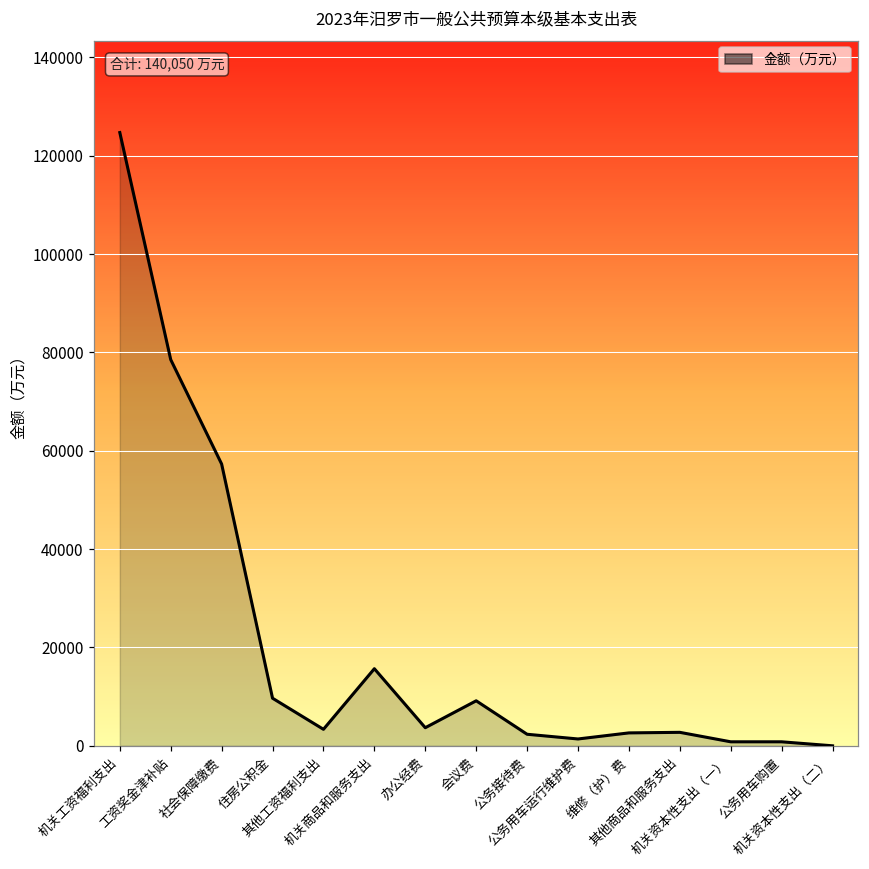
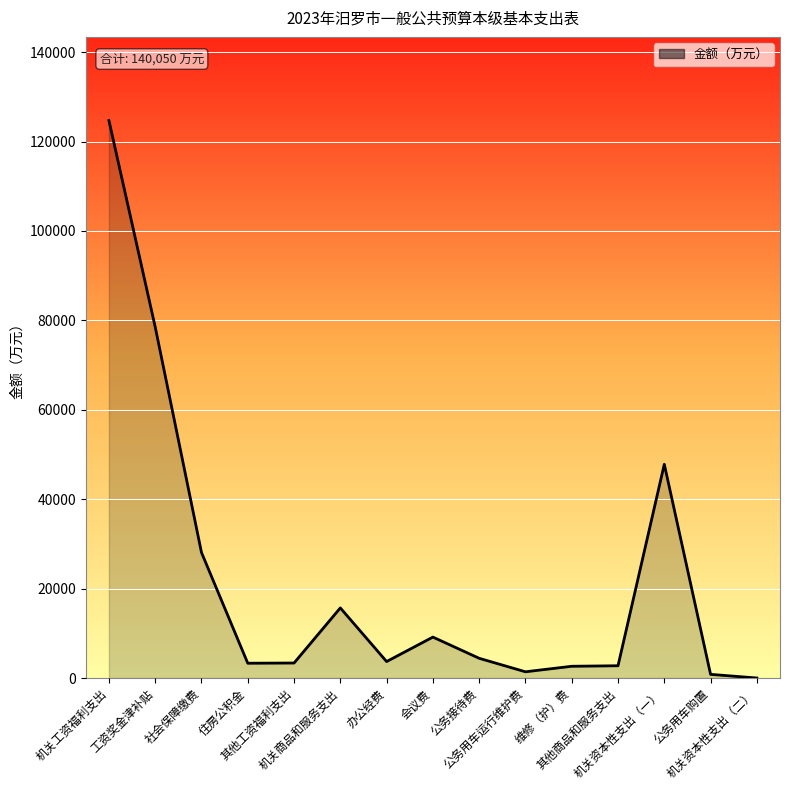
  {
    "机关工资福利支出": 125000,
    "工资奖金津补贴": 79000,
-   "社会保障缴费": 57000,
-   "住房公积金": 10000,
+   "社会保障缴费": 28000,
+   "住房公积金": 3000,
    "其他工资福利支出": 3000,
    "机关商品和服务支出": 16000,
    "办公经费": 4000,
    "会议费": 9000,
-   "公务接待费": 2000,
+   "公务接待费": 4000,
    "公务用车运行维护费": 1000,
    "维修（护）费": 3000,
    "其他商品和服务支出": 3000,
-   "机关资本性支出（一）": 1000,
+   "机关资本性支出（一）": 48000,
    "公务用车购置": 1000,
    "机关资本性支出（二）": 0
  }
